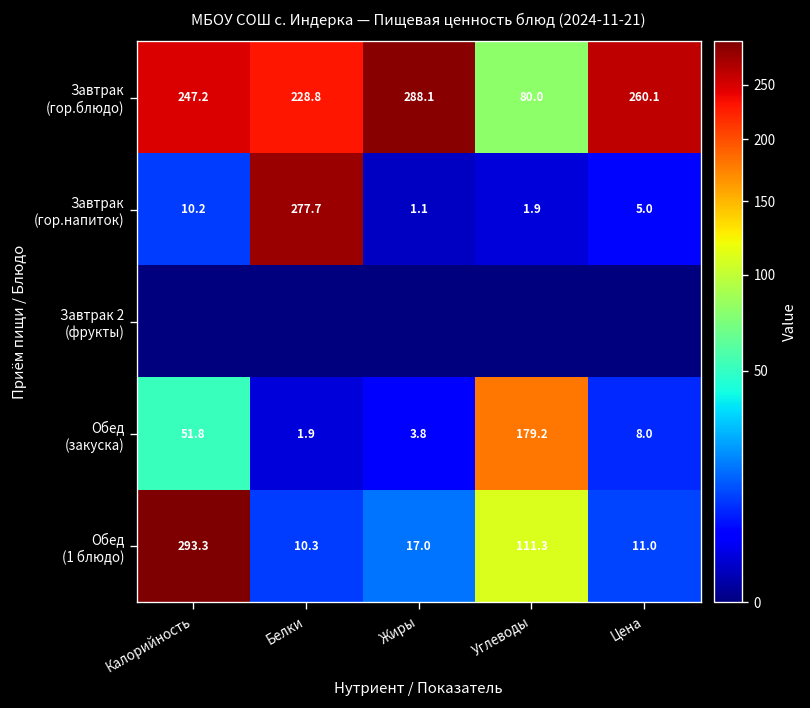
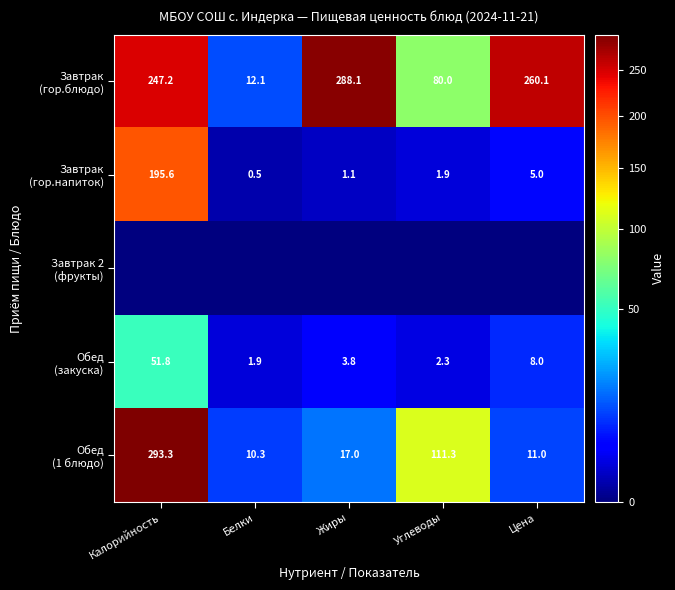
  {
    "Завтрак (гор.блюдо)": {
      "Калорийность": 247.2,
-     "Белки": 228.8,
+     "Белки": 12.1,
      "Жиры": 288.1,
      "Углеводы": 80.0,
      "Цена": 260.1
    },
    "Завтрак (гор.напиток)": {
-     "Калорийность": 10.2,
-     "Белки": 277.7,
+     "Калорийность": 195.6,
+     "Белки": 0.5,
      "Жиры": 1.1,
      "Углеводы": 1.9,
      "Цена": 5.0
    },
    "Обед (закуска)": {
      "Калорийность": 51.8,
      "Белки": 1.9,
      "Жиры": 3.8,
-     "Углеводы": 179.2,
+     "Углеводы": 2.3,
      "Цена": 8.0
    },
    "Обед (1 блюдо)": {
      "Калорийность": 293.3,
      "Белки": 10.3,
      "Жиры": 17.0,
      "Углеводы": 111.3,
      "Цена": 11.0
    }
  }
